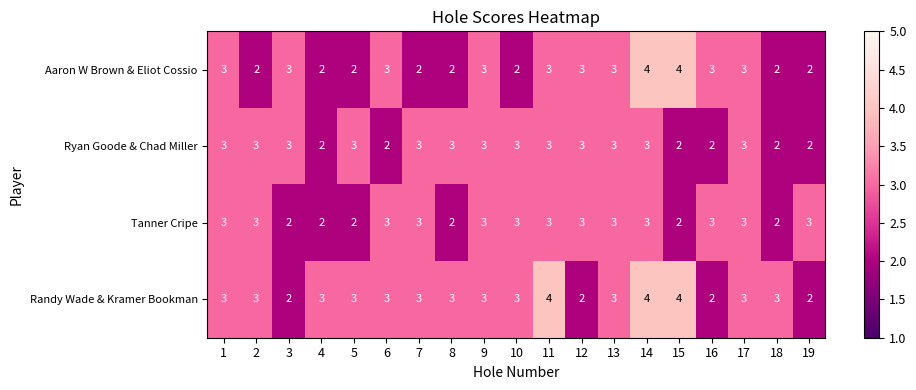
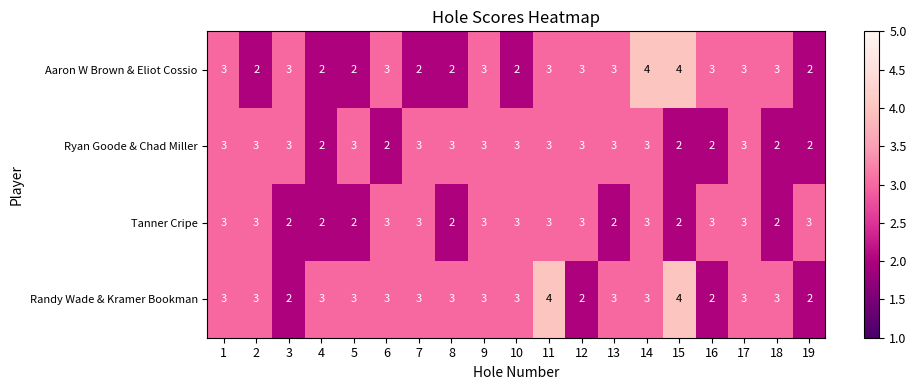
  {
    "Aaron W Brown & Eliot Cossio": {
      "1": 3,
      "2": 2,
      "3": 3,
      "4": 2,
      "5": 2,
      "6": 3,
      "7": 2,
      "8": 2,
      "9": 3,
      "10": 2,
      "11": 3,
      "12": 3,
      "13": 3,
      "14": 4,
      "15": 4,
      "16": 3,
      "17": 3,
-     "18": 2,
+     "18": 3,
      "19": 2
    },
    "Ryan Goode & Chad Miller": {
      "1": 3,
      "2": 3,
      "3": 3,
      "4": 2,
      "5": 3,
      "6": 2,
      "7": 3,
      "8": 3,
      "9": 3,
      "10": 3,
      "11": 3,
      "12": 3,
      "13": 3,
      "14": 3,
      "15": 2,
      "16": 2,
      "17": 3,
      "18": 2,
      "19": 2
    },
    "Tanner Cripe": {
      "1": 3,
      "2": 3,
      "3": 2,
      "4": 2,
      "5": 2,
      "6": 3,
      "7": 3,
      "8": 2,
      "9": 3,
      "10": 3,
      "11": 3,
      "12": 3,
-     "13": 3,
+     "13": 2,
      "14": 3,
      "15": 2,
      "16": 3,
      "17": 3,
      "18": 2,
      "19": 3
    },
    "Randy Wade & Kramer Bookman": {
      "1": 3,
      "2": 3,
      "3": 2,
      "4": 3,
      "5": 3,
      "6": 3,
      "7": 3,
      "8": 3,
      "9": 3,
      "10": 3,
      "11": 4,
      "12": 2,
      "13": 3,
-     "14": 4,
+     "14": 3,
      "15": 4,
      "16": 2,
      "17": 3,
      "18": 3,
      "19": 2
    }
  }
